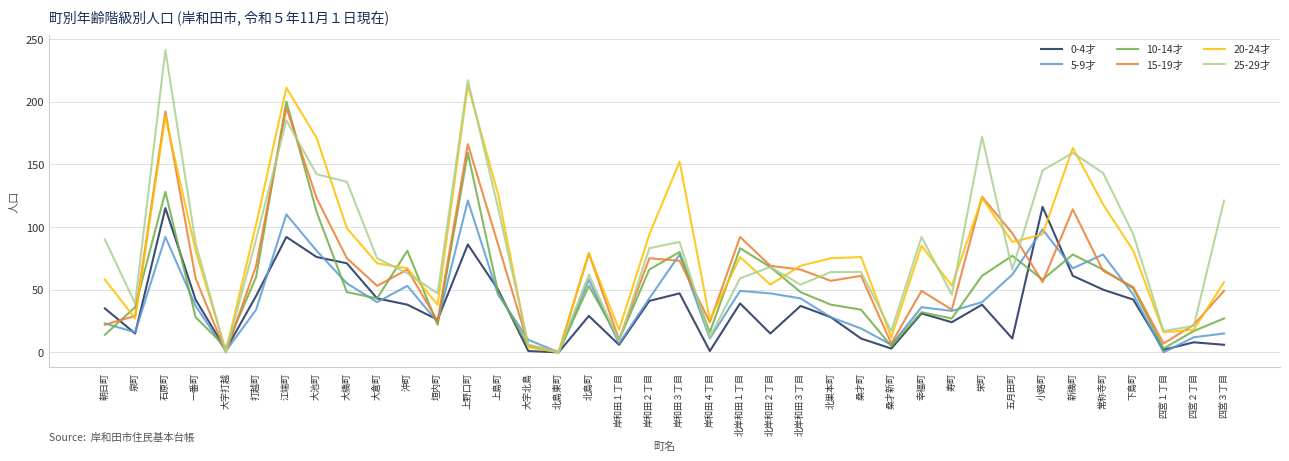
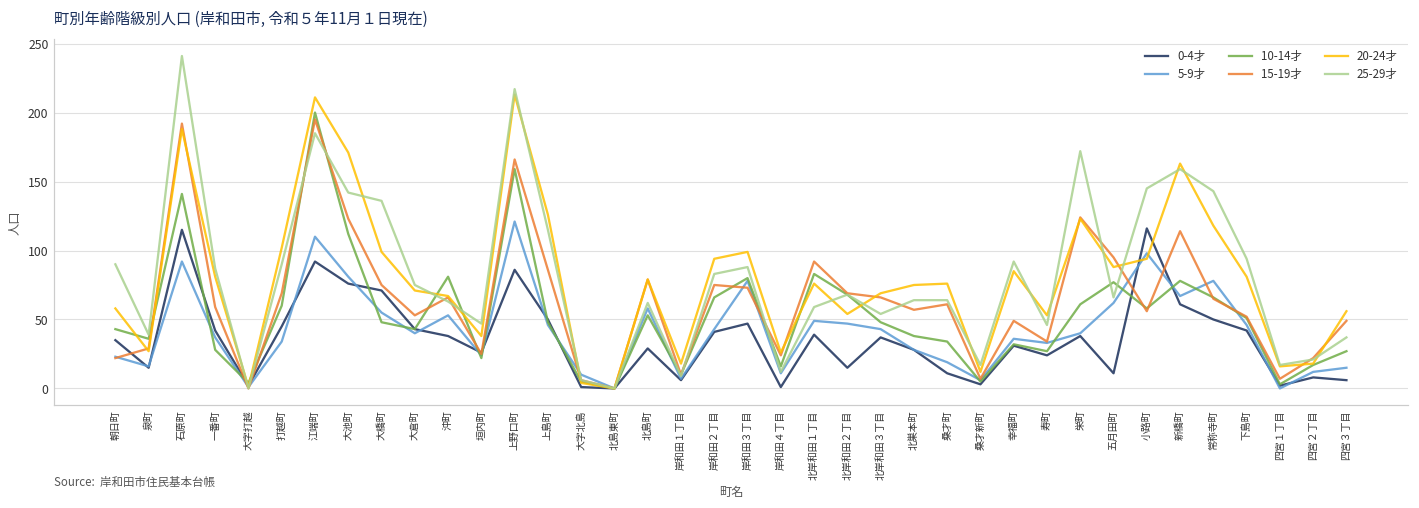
  {
    "0-4才": {
      "朝日町": 35,
      "石原町": 115,
      "一番町": 42,
      "打越町": 45,
      "江端町": 92,
      "大池町": 76,
      "大橋町": 71,
      "沖町": 38,
      "上野口町": 86,
      "大字北島": 1,
      "北島町": 29,
      "岸和田３丁目": 47,
      "岸和田４丁目": 1,
      "北岸和田１丁目": 39,
      "北岸和田２丁目": 15,
      "北岸和田３丁目": 37,
      "桑才町": 11,
      "寿町": 24,
      "五月田町": 11,
      "小路町": 116,
      "新橋町": 61,
      "常称寺町": 50,
      "下島町": 42,
      "四宮２丁目": 8,
      "四宮３丁目": 6
    },
    "5-9才": {
      "石原町": 92,
      "一番町": 37,
      "打越町": 34,
      "江端町": 110,
      "大池町": 81,
      "大橋町": 55,
      "大倉町": 40,
      "沖町": 53,
      "上野口町": 121,
      "大字北島": 10,
      "北島町": 58,
      "北岸和田１丁目": 49,
      "北岸和田２丁目": 47,
      "北岸和田３丁目": 43,
      "桑才町": 19,
      "幸福町": 36,
      "五月田町": 62,
      "小路町": 98,
      "新橋町": 67,
      "常称寺町": 78,
      "下島町": 46,
      "四宮２丁目": 12,
      "四宮３丁目": 15
    },
    "10-14才": {
-     "朝日町": 14,
+     "朝日町": 43,
      "泉町": 36,
-     "石原町": 128,
+     "石原町": 141,
      "一番町": 28,
      "打越町": 60,
      "江端町": 200,
      "大池町": 112,
      "大橋町": 48,
      "沖町": 81,
      "上野口町": 159,
      "北島町": 53,
      "岸和田２丁目": 66,
      "岸和田４丁目": 16,
      "北岸和田１丁目": 83,
      "北岸和田３丁目": 48,
      "北巣本町": 38,
      "桑才町": 34,
      "寿町": 27,
      "栄町": 61,
      "五月田町": 77,
      "新橋町": 78,
      "四宮３丁目": 27
    },
    "15-19才": {
      "石原町": 192,
      "一番町": 59,
      "打越町": 69,
      "江端町": 195,
      "大池町": 123,
      "大橋町": 75,
      "大倉町": 53,
      "上野口町": 166,
      "上島町": 86,
      "岸和田２丁目": 75,
      "岸和田３丁目": 73,
      "北岸和田１丁目": 92,
      "北岸和田３丁目": 66,
      "北巣本町": 57,
      "桑才町": 61,
      "幸福町": 49,
      "五月田町": 95,
      "新橋町": 114,
      "四宮１丁目": 7,
      "四宮３丁目": 49
    },
    "20-24才": {
      "朝日町": 58,
      "石原町": 188,
      "一番町": 81,
      "打越町": 102,
      "江端町": 211,
      "大池町": 171,
      "大橋町": 99,
      "大倉町": 71,
      "垣内町": 38,
      "上野口町": 213,
      "上島町": 126,
      "岸和田１丁目": 18,
      "岸和田２丁目": 94,
-     "岸和田３丁目": 152,
+     "岸和田３丁目": 99,
      "北岸和田１丁目": 76,
      "北岸和田２丁目": 54,
      "北岸和田３丁目": 69,
      "北巣本町": 75,
      "桑才町": 76,
      "桑才新町": 12,
      "幸福町": 85,
      "寿町": 53,
      "五月田町": 88,
      "小路町": 94,
      "新橋町": 163,
      "常称寺町": 118,
      "下島町": 81,
      "四宮３丁目": 56
    },
    "25-29才": {
      "朝日町": 90,
      "泉町": 39,
      "石原町": 241,
      "一番町": 87,
      "打越町": 90,
      "江端町": 185,
      "大池町": 142,
      "大橋町": 136,
      "大倉町": 75,
      "沖町": 63,
      "垣内町": 47,
      "上野口町": 217,
      "上島町": 115,
      "北島町": 62,
      "岸和田２丁目": 83,
      "岸和田３丁目": 88,
      "北岸和田１丁目": 59,
      "北岸和田３丁目": 54,
      "北巣本町": 64,
      "桑才町": 64,
      "桑才新町": 17,
      "幸福町": 92,
      "寿町": 46,
      "栄町": 172,
      "五月田町": 66,
      "小路町": 145,
      "新橋町": 159,
      "常称寺町": 143,
      "下島町": 94,
-     "四宮３丁目": 121
+     "四宮３丁目": 37
    }
  }
